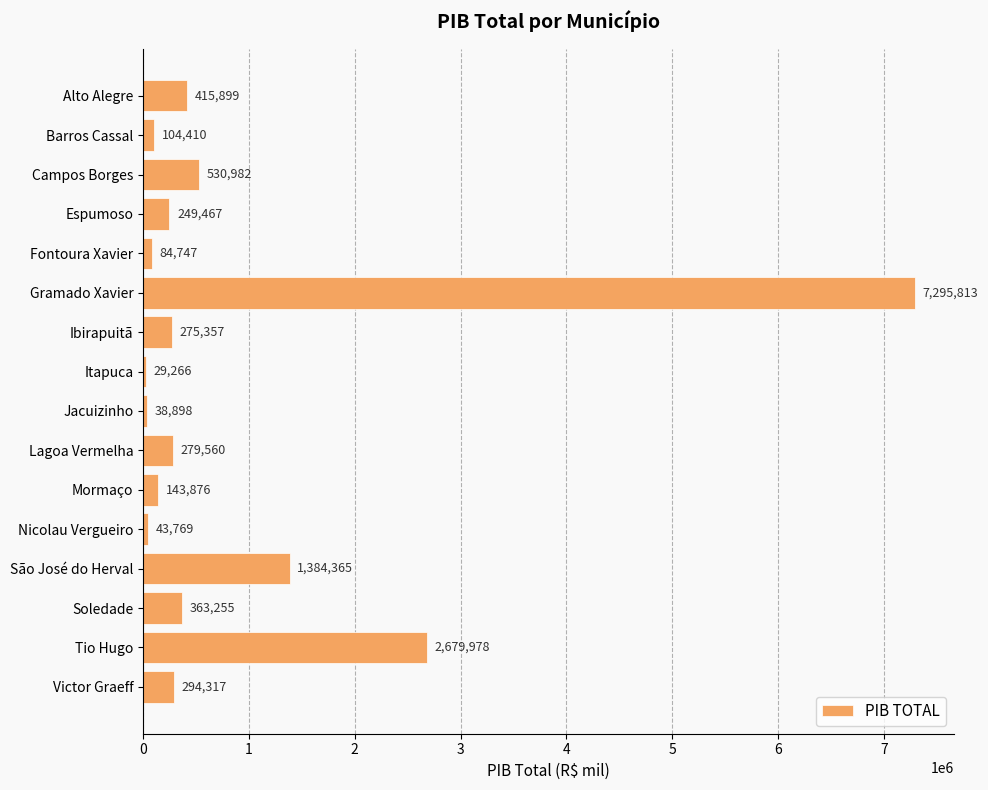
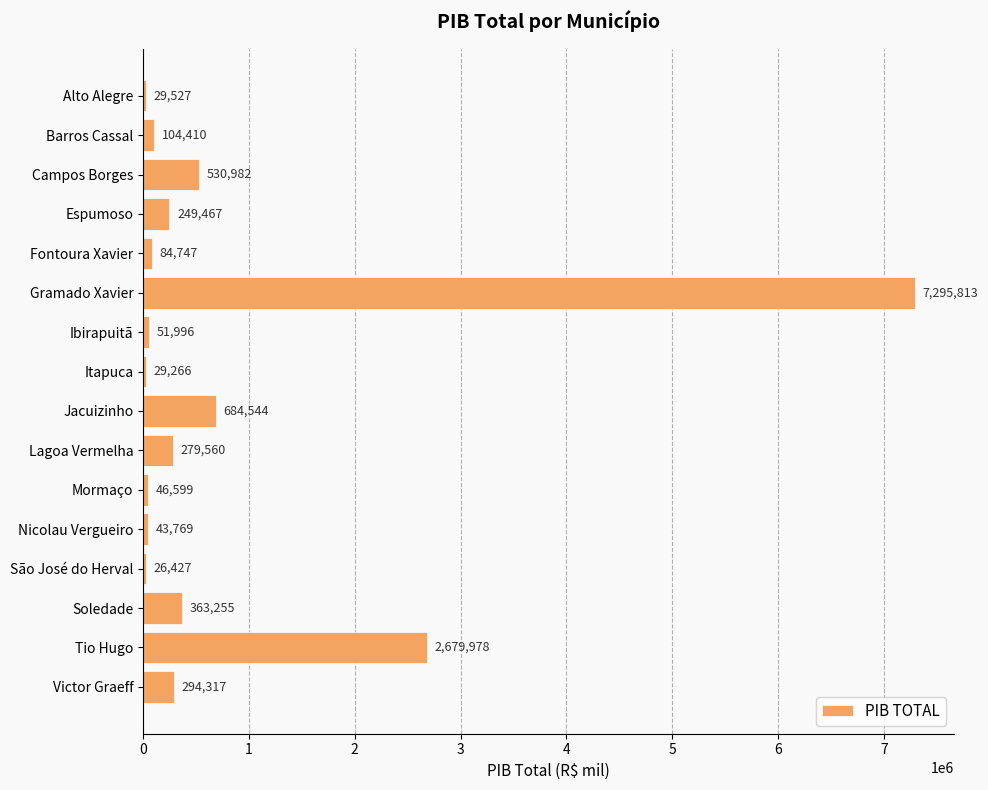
  {
-   "Alto Alegre": "415,899",
+   "Alto Alegre": "29,527",
    "Barros Cassal": "104,410",
    "Campos Borges": "530,982",
    "Espumoso": "249,467",
    "Fontoura Xavier": "84,747",
    "Gramado Xavier": "7,295,813",
-   "Ibirapuitã": "275,357",
+   "Ibirapuitã": "51,996",
    "Itapuca": "29,266",
-   "Jacuizinho": "38,898",
+   "Jacuizinho": "684,544",
    "Lagoa Vermelha": "279,560",
-   "Mormaço": "143,876",
+   "Mormaço": "46,599",
    "Nicolau Vergueiro": "43,769",
-   "São José do Herval": "1,384,365",
+   "São José do Herval": "26,427",
    "Soledade": "363,255",
    "Tio Hugo": "2,679,978",
    "Victor Graeff": "294,317"
  }
